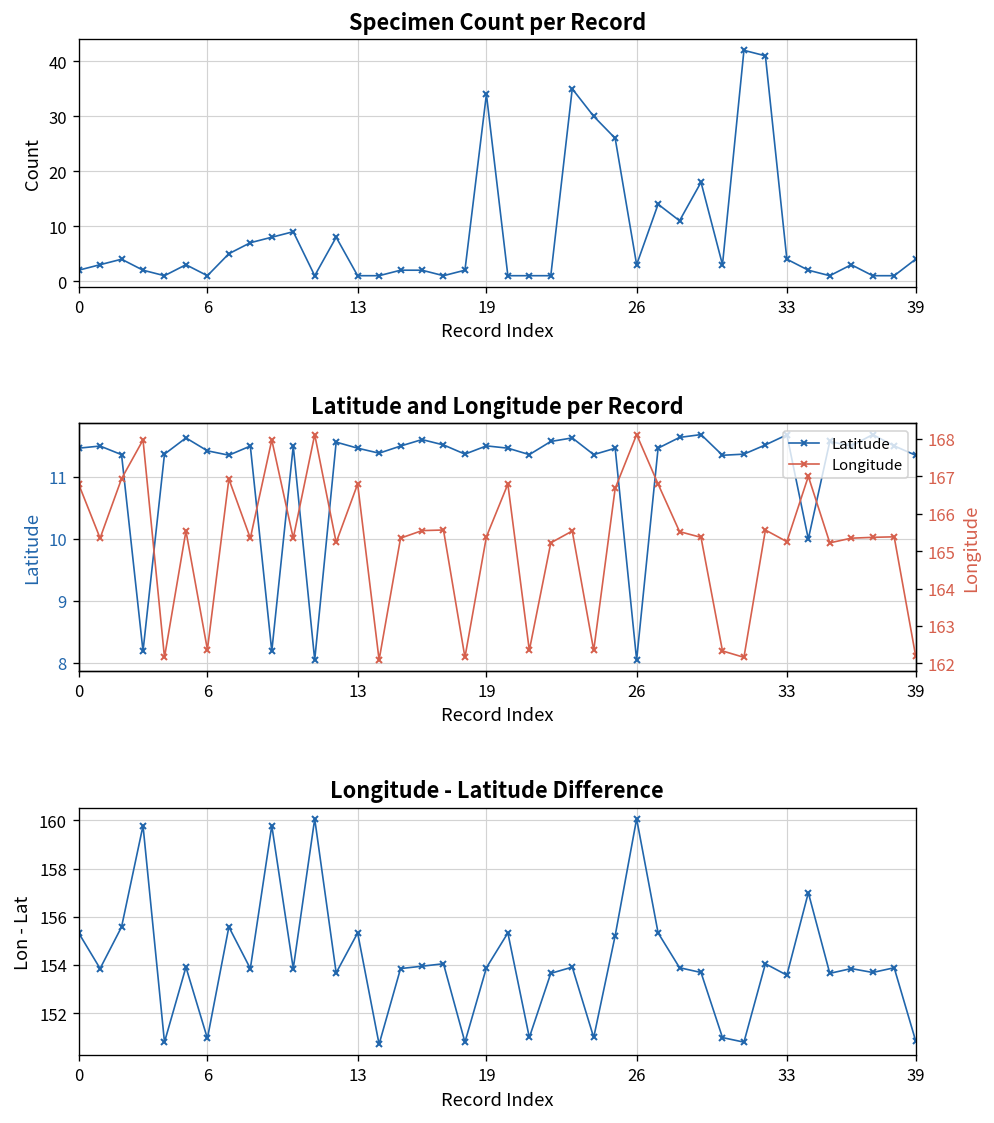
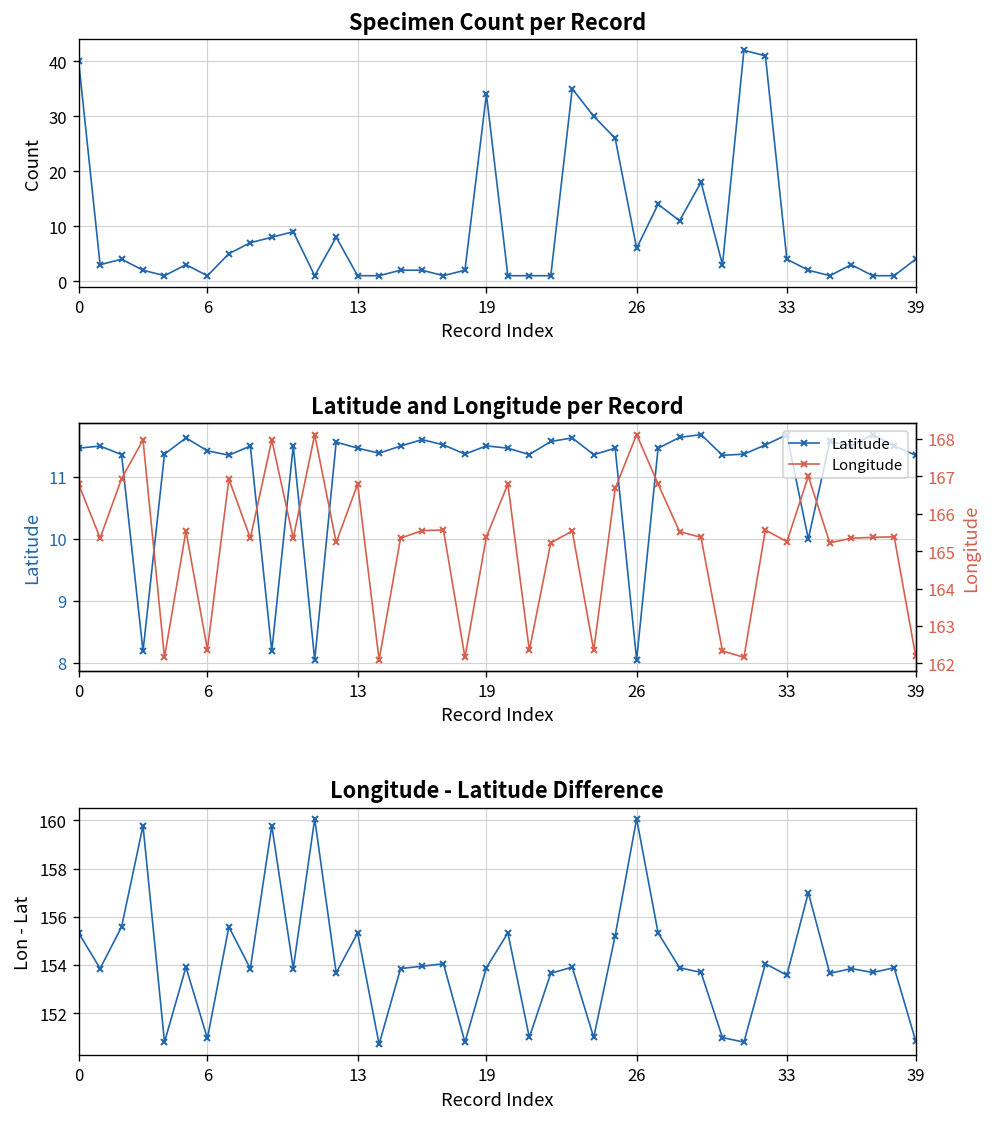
  {
    "Specimen Count per Record": {
-     "0": 2,
+     "0": 40,
      "6": 1,
      "13": 1,
      "19": 34,
-     "26": 3,
+     "26": 6,
      "33": 4,
      "39": 4
    },
    "Longitude - Latitude Difference": {
      "0": 155.3,
      "6": 150.9,
      "13": 155.3,
      "19": 153.9,
      "26": 160.1,
      "33": 153.6,
      "39": 150.9
    }
  }
